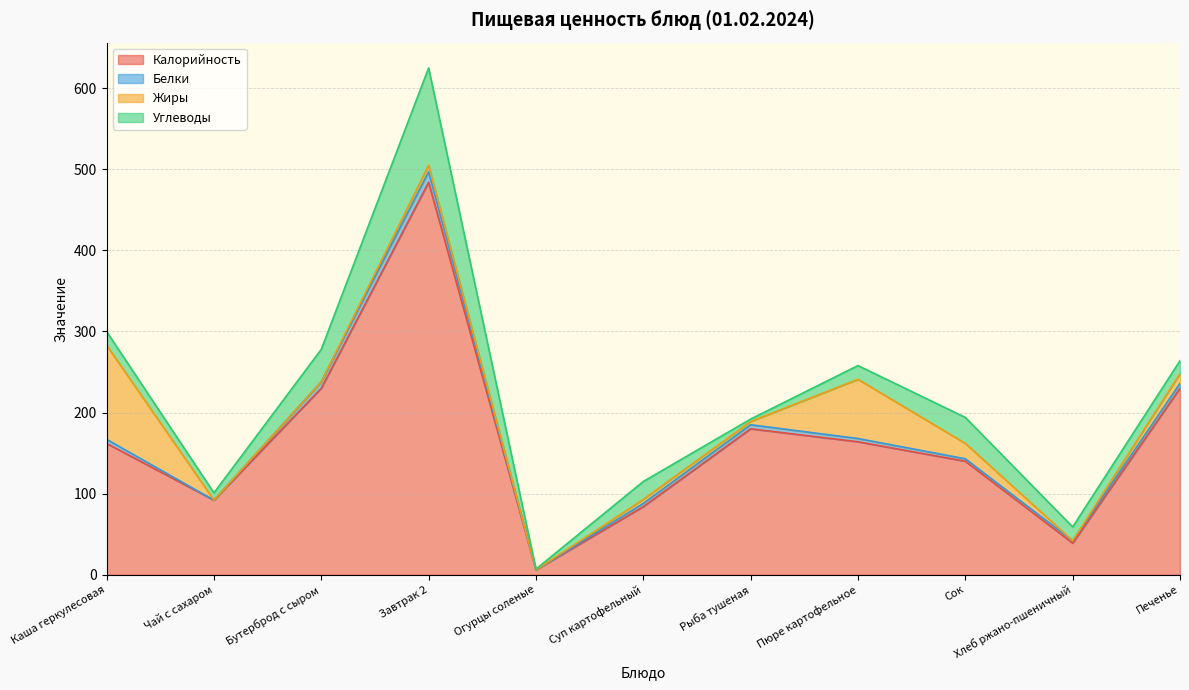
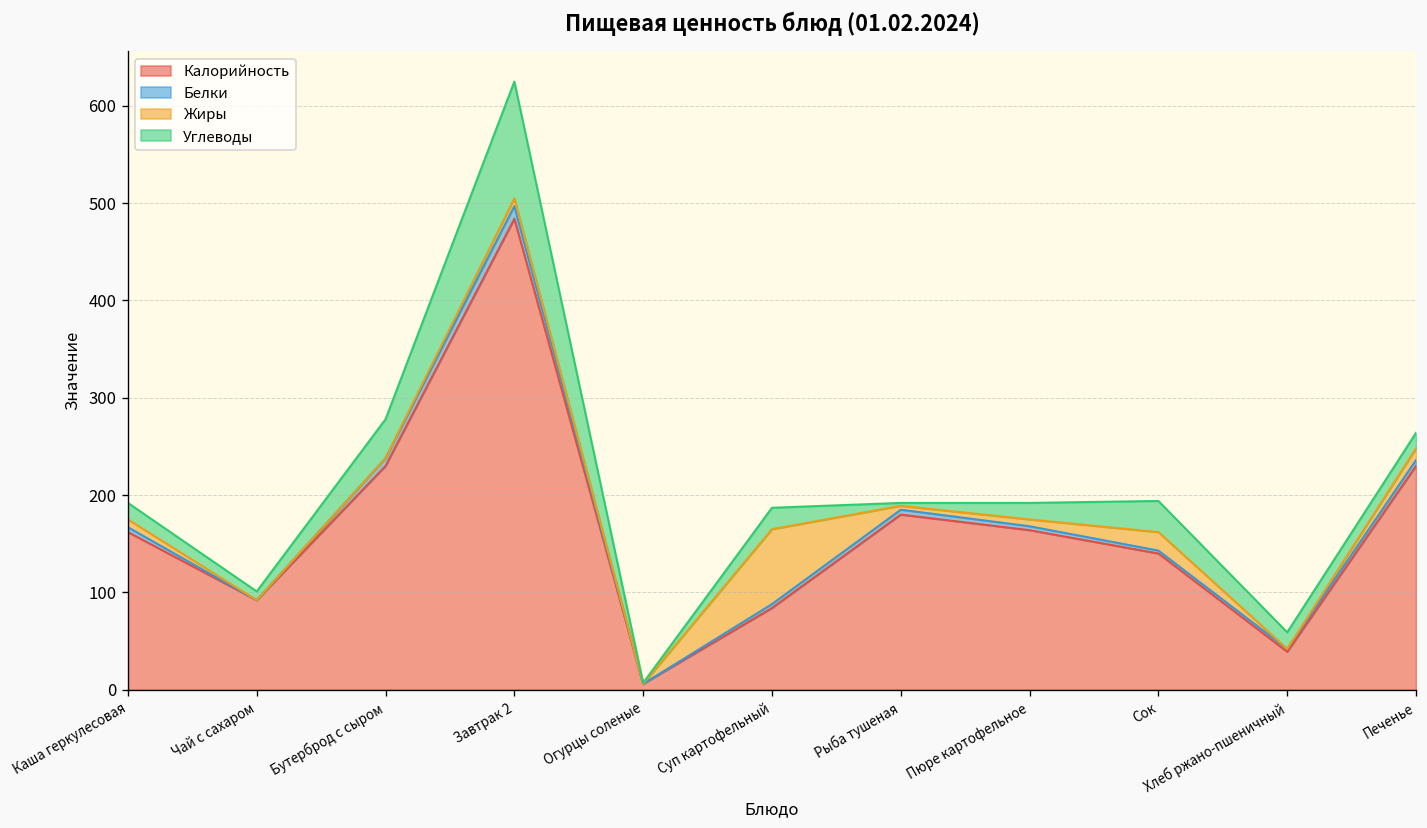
  {
    "Калорийность": {
      "Каша геркулесовая": 160,
      "Бутерброд с сыром": 230,
      "Завтрак 2": 480,
      "Суп картофельный": 80,
      "Рыба тушеная": 180,
      "Пюре картофельное": 160,
      "Печенье": 230
    },
    "Белки": {
      "Каша геркулесовая": 10,
      "Завтрак 2": 10,
      "Суп картофельный": 0,
      "Рыба тушеная": 10,
      "Пюре картофельное": 0,
      "Печенье": 10
    },
    "Жиры": {
-     "Каша геркулесовая": 120,
+     "Каша геркулесовая": 10,
      "Завтрак 2": 10,
-     "Суп картофельный": 10,
-     "Пюре картофельное": 70,
+     "Суп картофельный": 80,
+     "Пюре картофельное": 10,
      "Сок": 20,
      "Печенье": 10
    },
    "Углеводы": {
      "Каша геркулесовая": 20,
      "Чай с сахаром": 10,
      "Бутерброд с сыром": 40,
      "Завтрак 2": 120,
      "Суп картофельный": 20,
      "Пюре картофельное": 20,
      "Сок": 30,
      "Хлеб ржано-пшеничный": 20,
      "Печенье": 20
    }
  }
